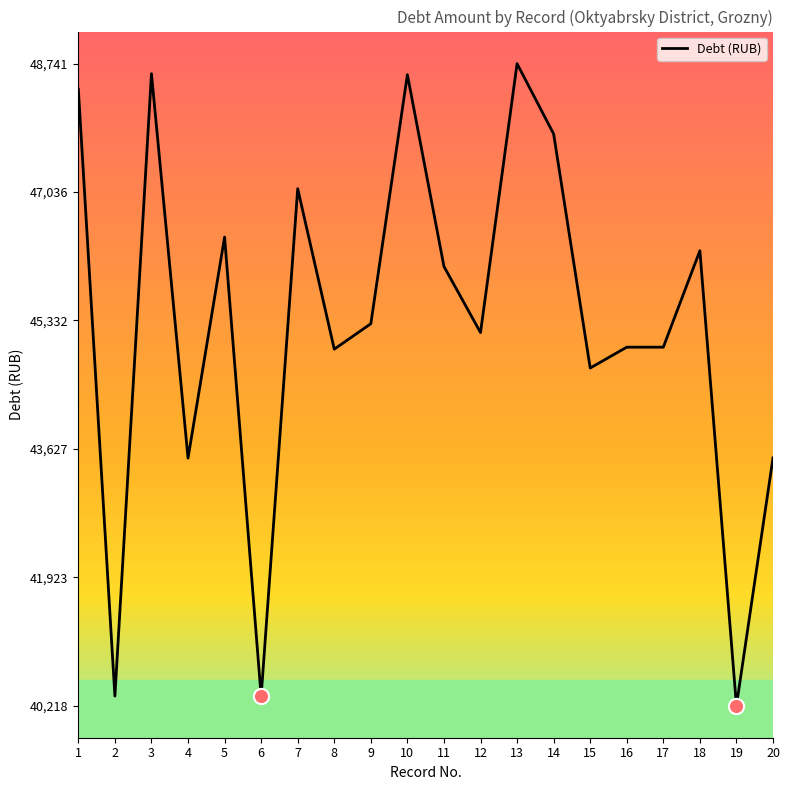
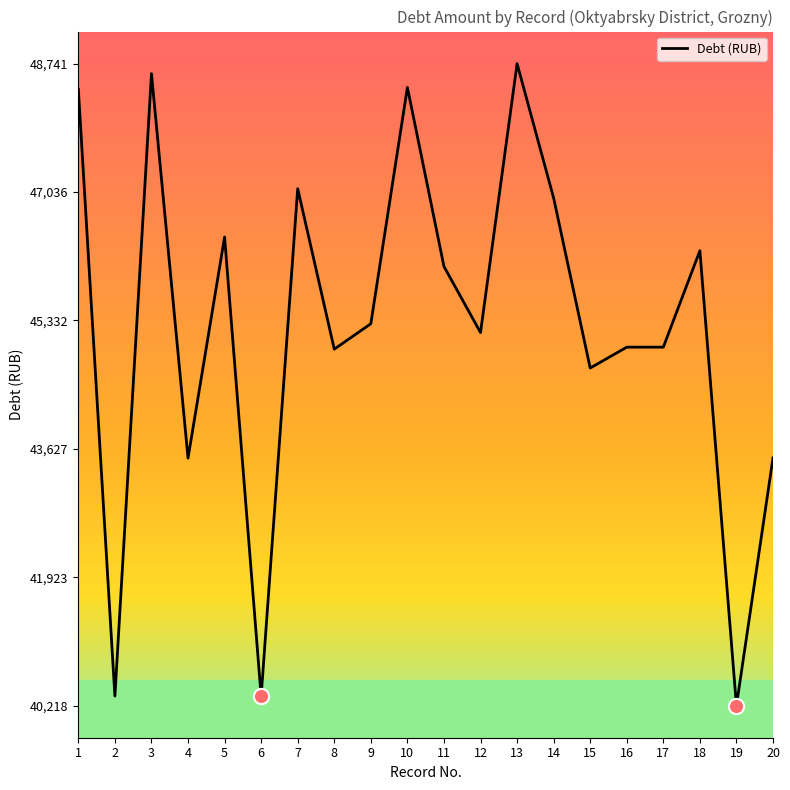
  {
    "Debt (RUB)": {
      "1": "48,400",
      "3": "48,600",
      "4": "43,500",
      "5": "46,400",
      "7": "47,100",
      "8": "45,000",
      "9": "45,300",
-     "10": "48,600",
+     "10": "48,400",
      "11": "46,000",
      "12": "45,200",
      "13": "48,700",
-     "14": "47,800",
+     "14": "47,000",
      "15": "44,700",
      "16": "45,000",
      "17": "45,000",
      "18": "46,300",
      "20": "43,500"
    }
  }
